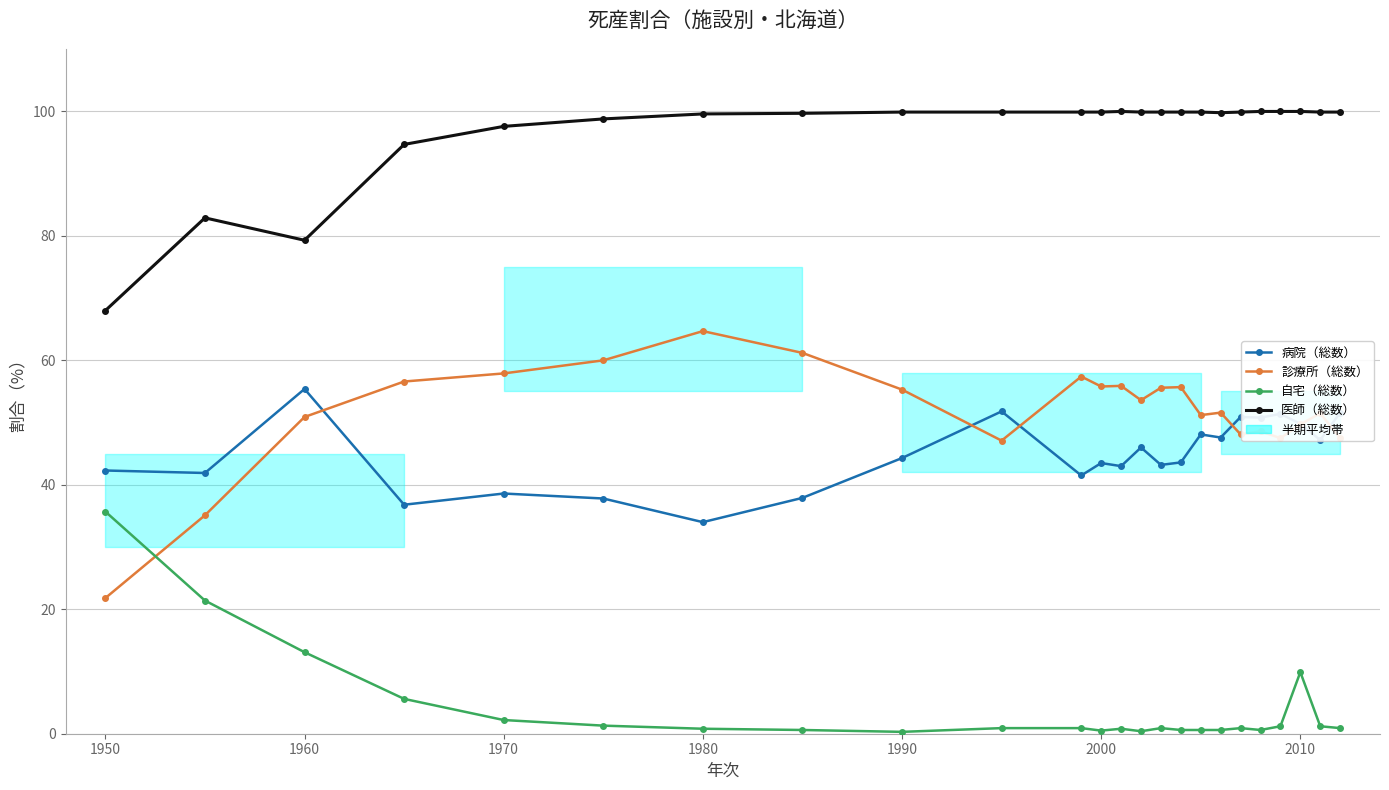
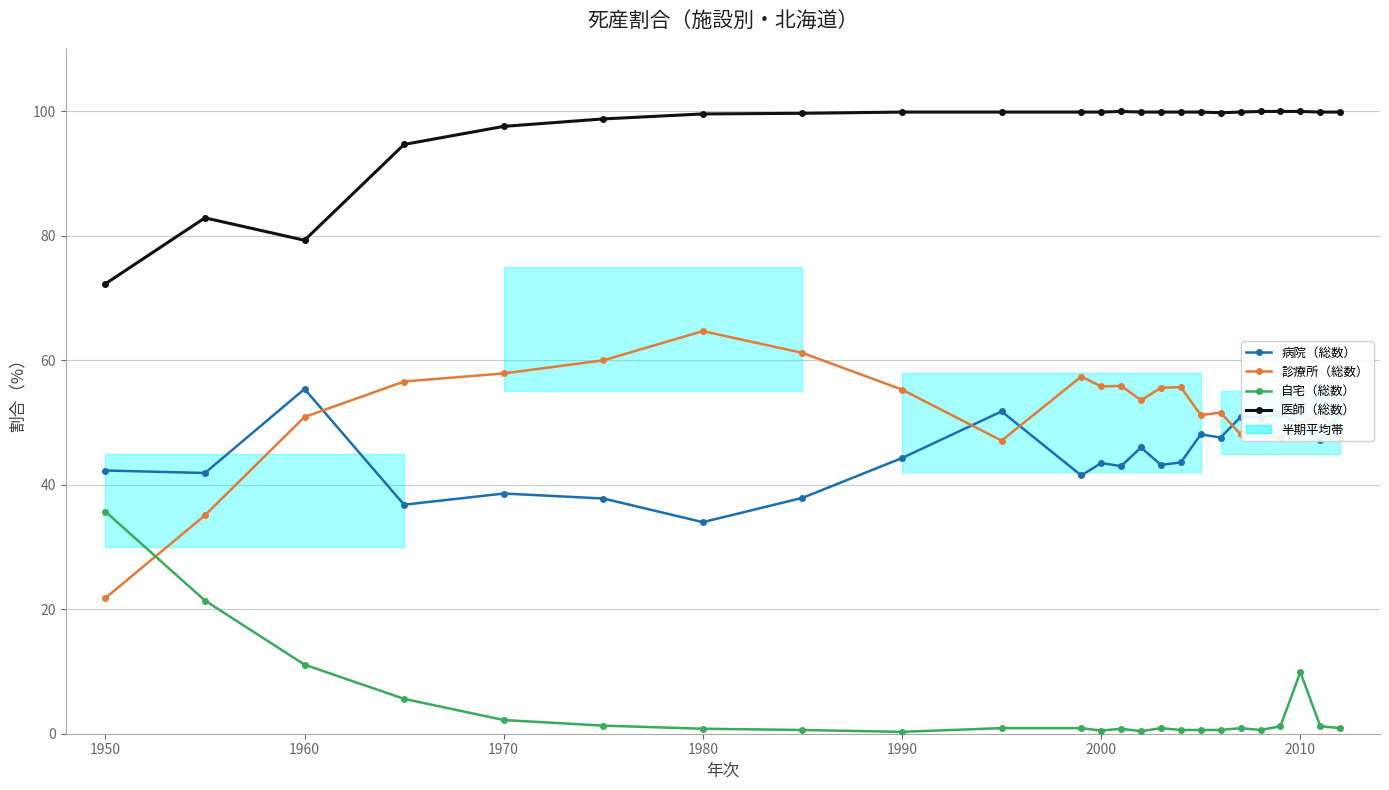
  {
    "病院（総数）": {
      "1950": 42,
      "1960": 55,
      "1970": 39,
      "1980": 34,
      "1990": 44,
      "2000": 44
    },
    "診療所（総数）": {
      "1950": 22,
      "1960": 51,
      "1970": 58,
      "1980": 65,
      "1990": 55,
      "2000": 56
    },
    "自宅（総数）": {
      "1950": 36,
-     "1960": 13,
+     "1960": 11,
      "1970": 2,
      "1980": 1,
      "1990": 0,
      "2000": 1,
      "2010": 10
    },
    "医師（総数）": {
-     "1950": 68,
+     "1950": 72,
      "1960": 79,
      "1970": 98,
      "1980": 100,
      "1990": 100,
      "2000": 100,
      "2010": 100
    }
  }
